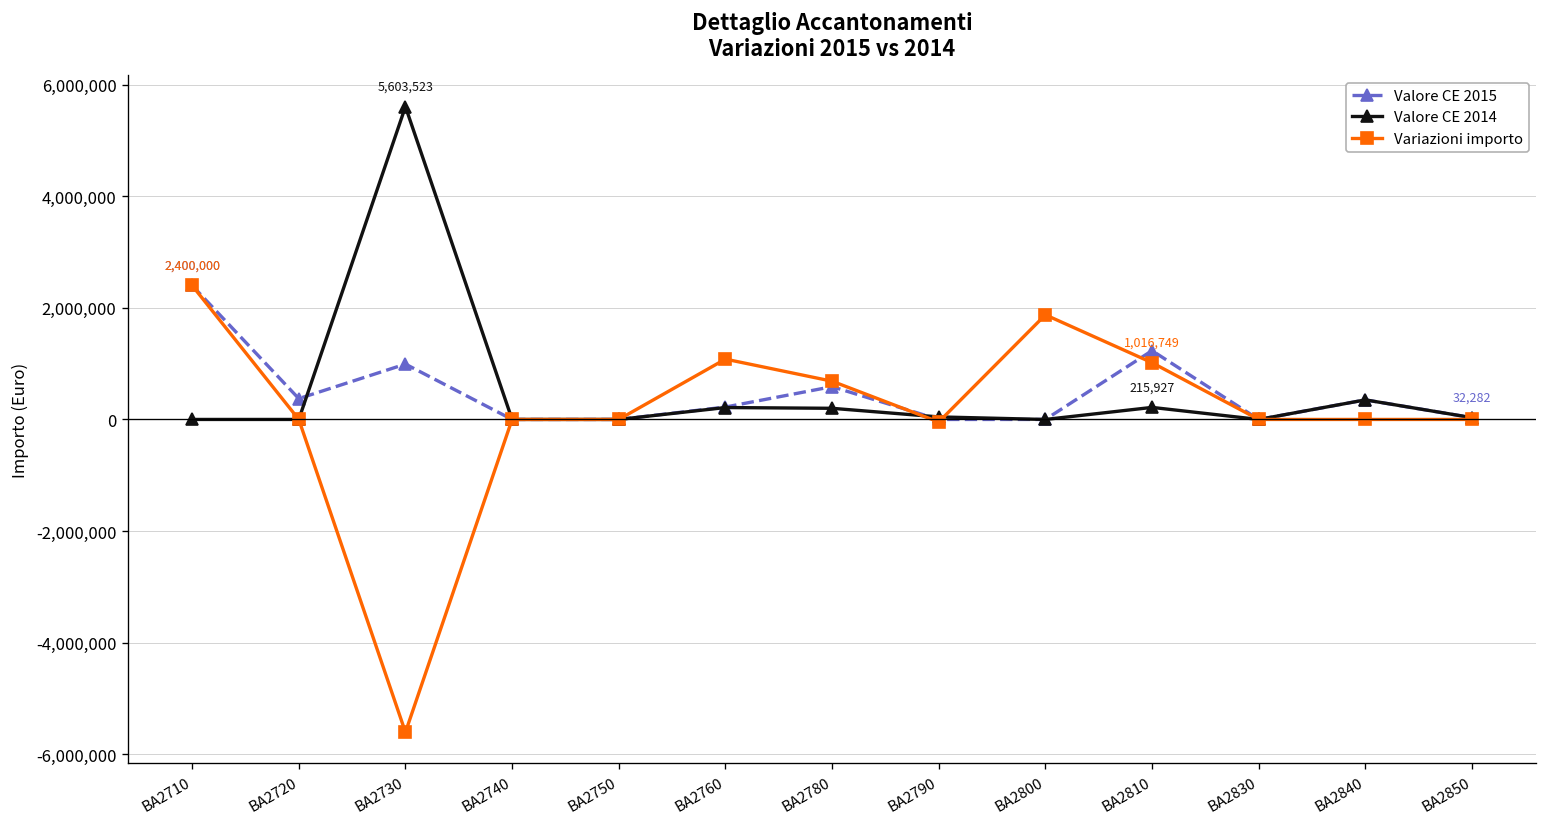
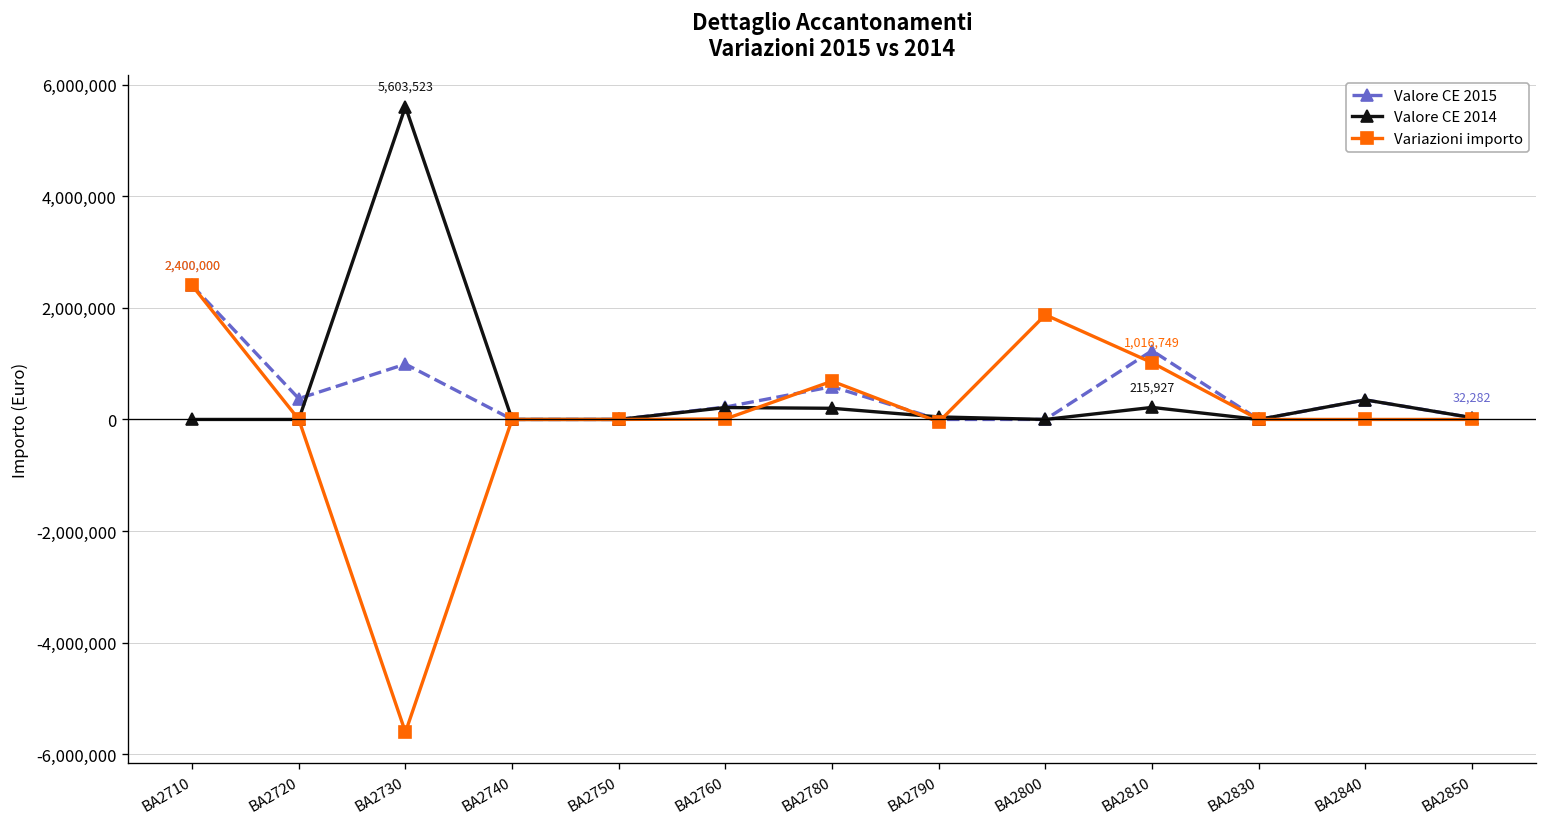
  {
    "Valore CE 2015": {
      "BA2720": "400,000",
      "BA2730": "1,000,000",
      "BA2780": "600,000"
    },
    "Valore CE 2014": {
      "BA2730": "5,603,523",
      "BA2810": "215,927"
    },
    "Variazioni importo": {
      "BA2730": "-5,600,000",
-     "BA2760": "1,100,000",
+     "BA2760": "0",
      "BA2780": "700,000",
      "BA2800": "1,900,000",
      "BA2840": "0"
    }
  }
